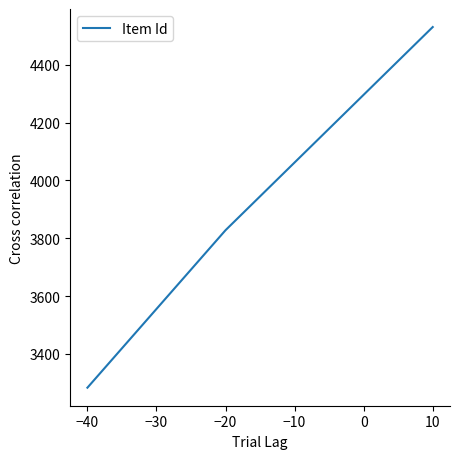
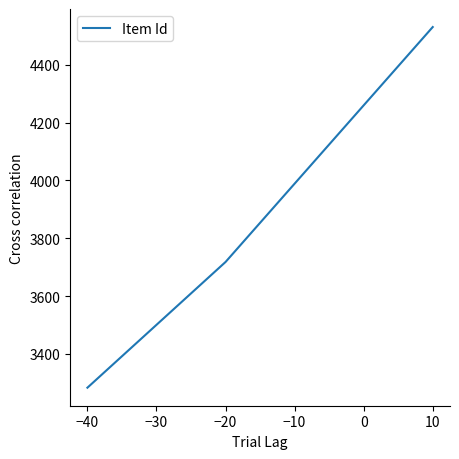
  {
    "−40": 3280,
-   "−20": 3830,
+   "−20": 3720,
    "10": 4530
  }
